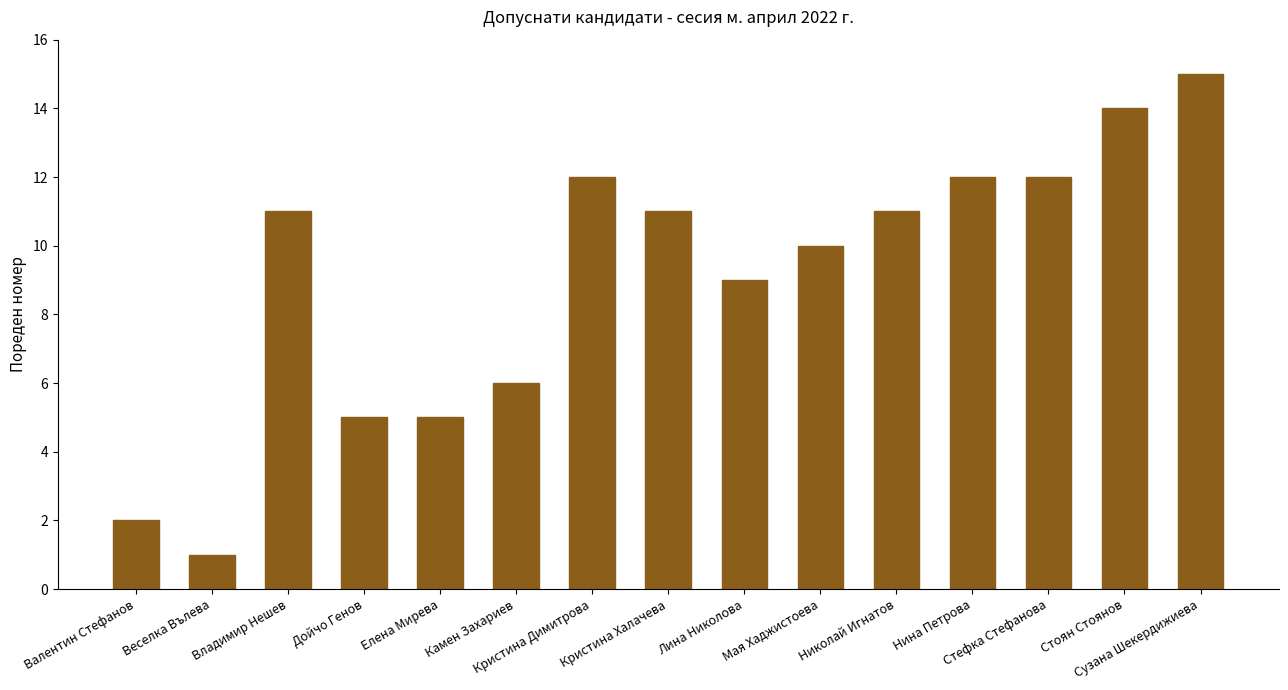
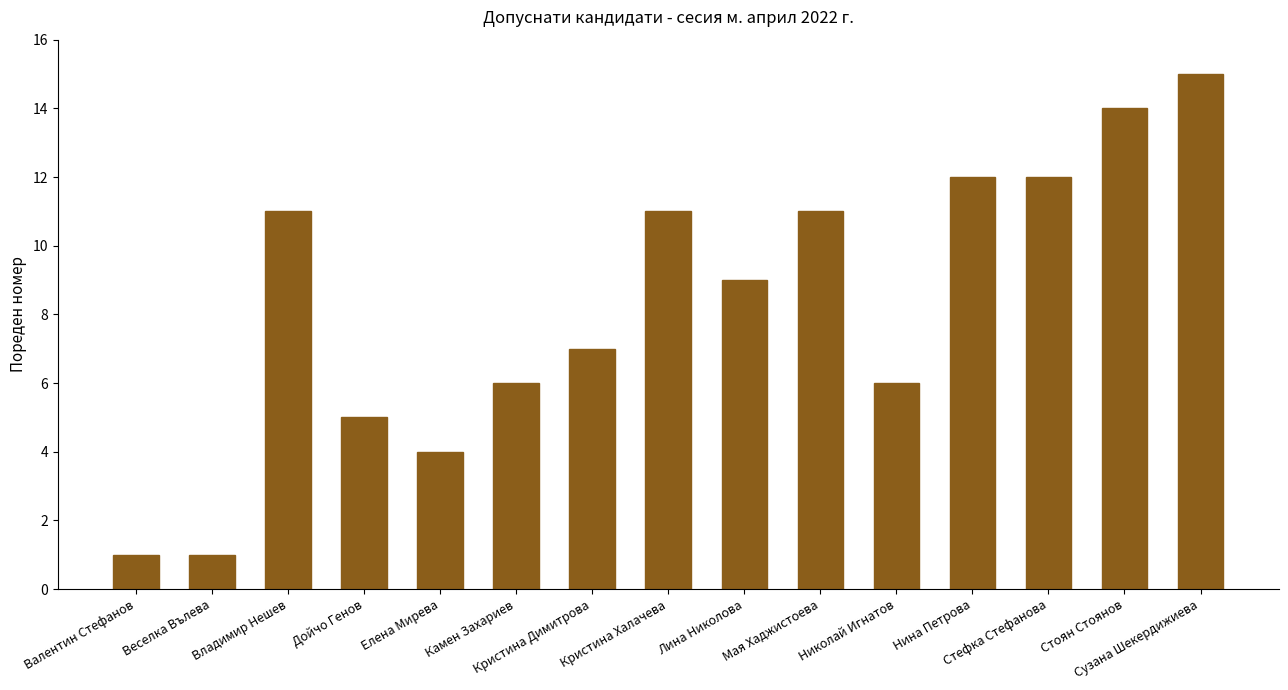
  {
-   "Валентин Стефанов": 2,
+   "Валентин Стефанов": 1,
    "Веселка Вълева": 1,
    "Владимир Нешев": 11,
    "Дойчо Генов": 5,
-   "Елена Мирева": 5,
+   "Елена Мирева": 4,
    "Камен Захариев": 6,
-   "Кристина Димитрова": 12,
+   "Кристина Димитрова": 7,
    "Кристина Халачева": 11,
    "Лина Николова": 9,
-   "Мая Хаджистоева": 10,
-   "Николай Игнатов": 11,
+   "Мая Хаджистоева": 11,
+   "Николай Игнатов": 6,
    "Нина Петрова": 12,
    "Стефка Стефанова": 12,
    "Стоян Стоянов": 14,
    "Сузана Шекердижиева": 15
  }
